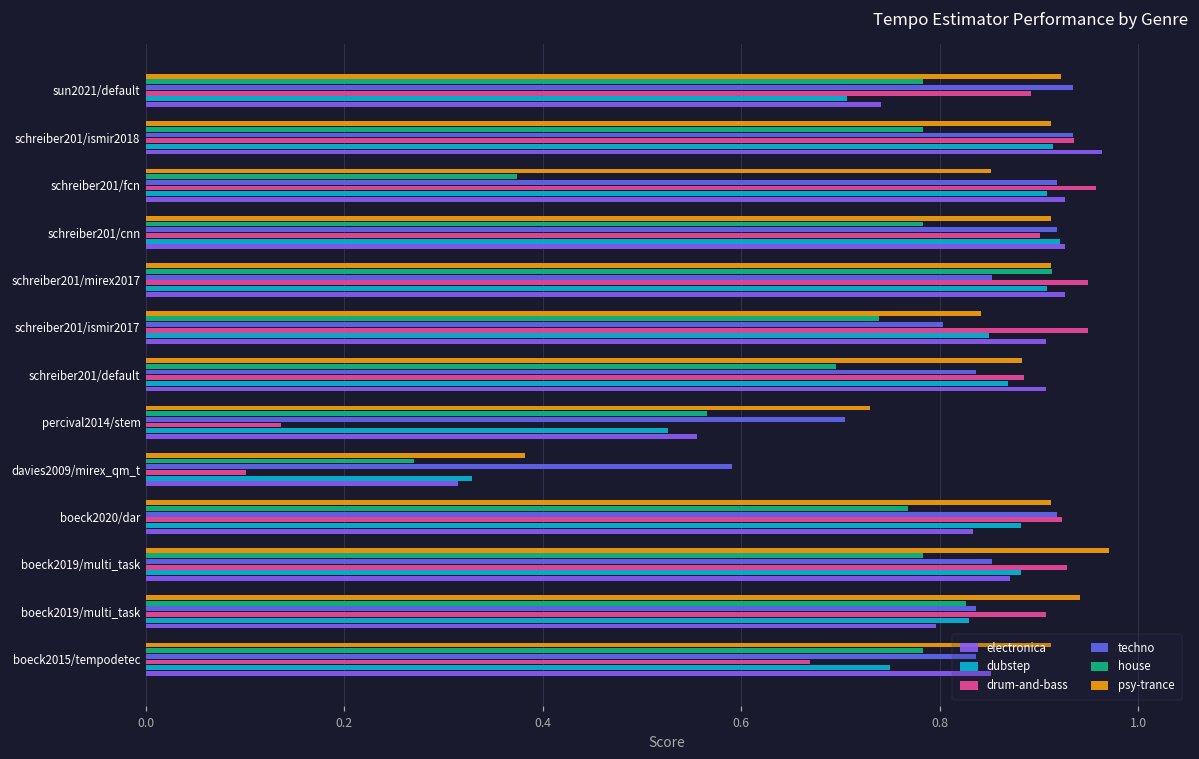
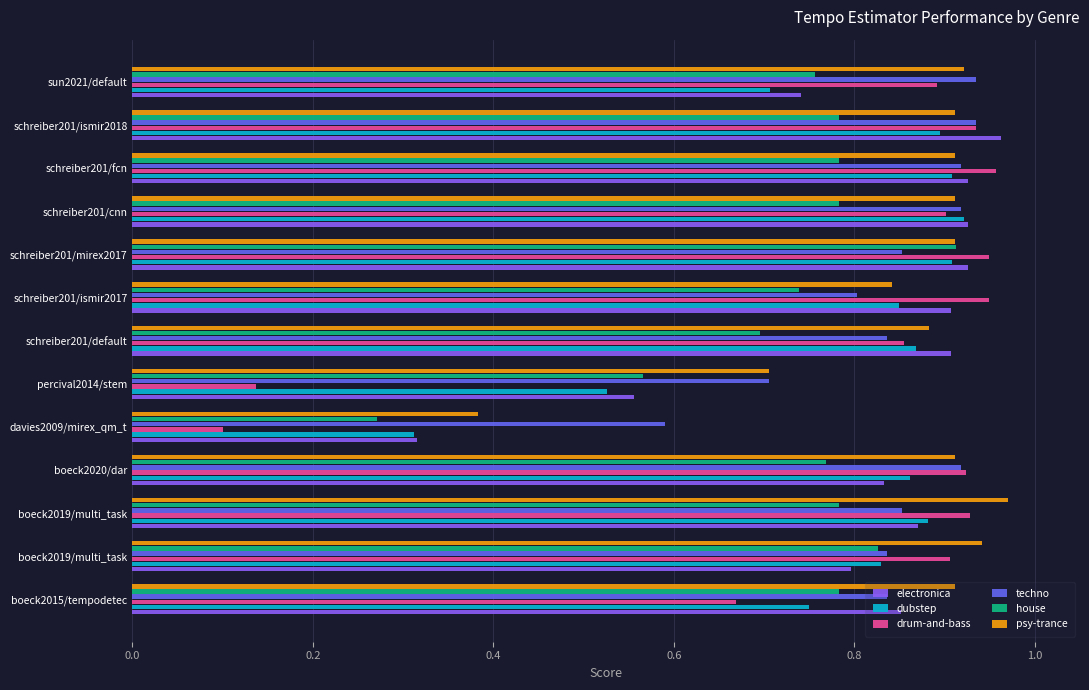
  {
    "dubstep": {
      "sun2021/default": 0.71,
-     "schreiber201/ismir2018": 0.91,
+     "schreiber201/ismir2018": 0.89,
      "schreiber201/fcn": 0.91,
      "schreiber201/cnn": 0.92,
      "schreiber201/mirex2017": 0.91,
      "schreiber201/ismir2017": 0.85,
      "schreiber201/default": 0.87,
      "percival2014/stem": 0.53,
-     "davies2009/mirex_qm_t": 0.33,
-     "boeck2020/dar": 0.88,
+     "davies2009/mirex_qm_t": 0.31,
+     "boeck2020/dar": 0.86,
      "boeck2015/tempodetec": 0.75
    },
    "drum-and-bass": {
      "sun2021/default": 0.89,
      "schreiber201/ismir2018": 0.94,
      "schreiber201/fcn": 0.96,
      "schreiber201/cnn": 0.90,
      "schreiber201/mirex2017": 0.95,
      "schreiber201/ismir2017": 0.95,
-     "schreiber201/default": 0.88,
+     "schreiber201/default": 0.85,
      "percival2014/stem": 0.14,
      "davies2009/mirex_qm_t": 0.10,
      "boeck2020/dar": 0.92,
      "boeck2015/tempodetec": 0.67
    },
    "house": {
-     "sun2021/default": 0.78,
+     "sun2021/default": 0.76,
      "schreiber201/ismir2018": 0.78,
-     "schreiber201/fcn": 0.37,
+     "schreiber201/fcn": 0.78,
      "schreiber201/cnn": 0.78,
      "schreiber201/mirex2017": 0.91,
      "schreiber201/ismir2017": 0.74,
      "schreiber201/default": 0.70,
      "percival2014/stem": 0.57,
      "davies2009/mirex_qm_t": 0.27,
      "boeck2020/dar": 0.77,
      "boeck2015/tempodetec": 0.78
    },
    "psy-trance": {
      "sun2021/default": 0.92,
      "schreiber201/ismir2018": 0.91,
-     "schreiber201/fcn": 0.85,
+     "schreiber201/fcn": 0.91,
      "schreiber201/cnn": 0.91,
      "schreiber201/mirex2017": 0.91,
      "schreiber201/ismir2017": 0.84,
      "schreiber201/default": 0.88,
-     "percival2014/stem": 0.73,
+     "percival2014/stem": 0.71,
      "davies2009/mirex_qm_t": 0.38,
      "boeck2020/dar": 0.91
    }
  }
